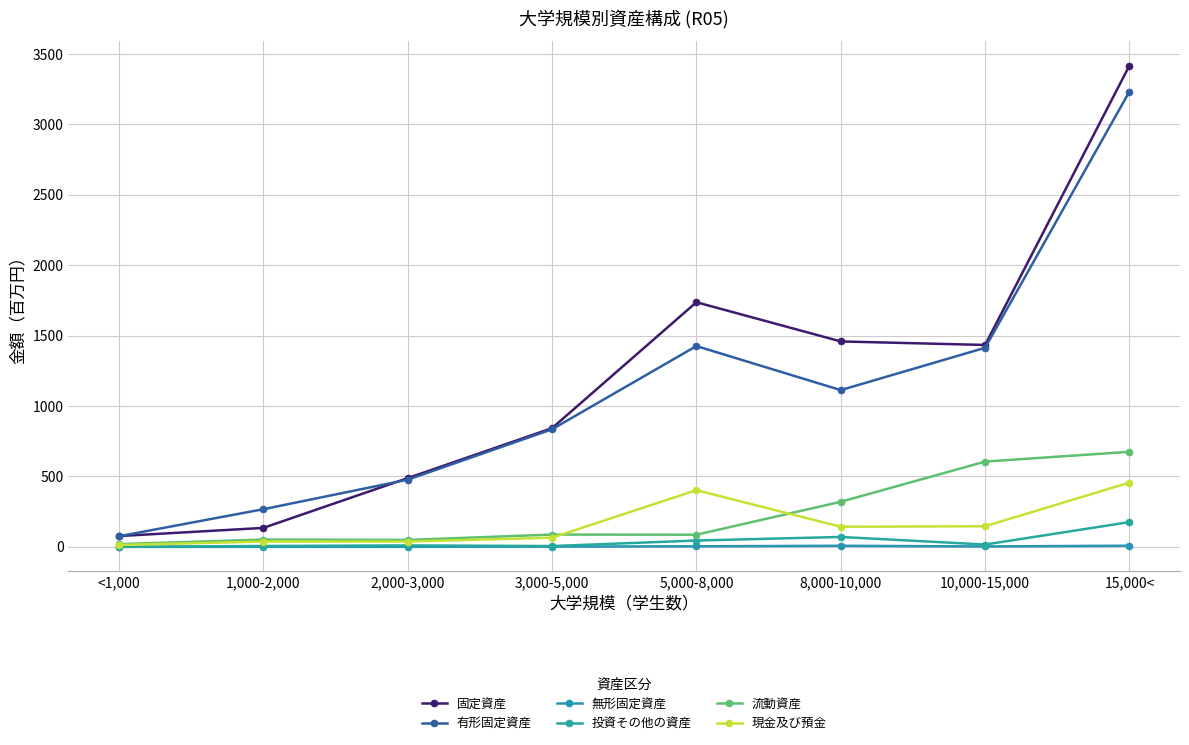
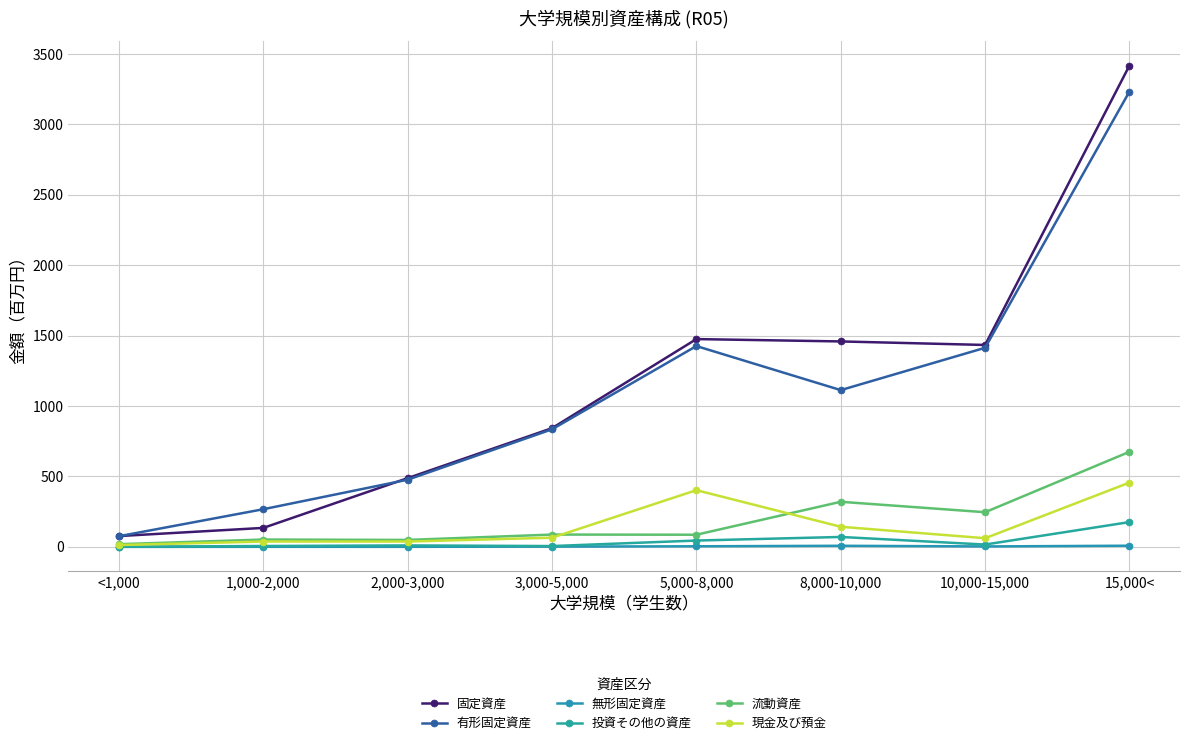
  {
    "固定資産": {
      "1,000-2,000": 130,
-     "5,000-8,000": 1740,
+     "5,000-8,000": 1480,
      "8,000-10,000": 1460,
      "10,000-15,000": 1430,
      "15,000<": 3420
    },
    "流動資産": {
      "3,000-5,000": 90,
      "5,000-8,000": 90,
      "8,000-10,000": 320,
-     "10,000-15,000": 610,
+     "10,000-15,000": 250,
      "15,000<": 680
    },
    "現金及び預金": {
      "3,000-5,000": 70,
      "5,000-8,000": 400,
      "8,000-10,000": 140,
-     "10,000-15,000": 150,
+     "10,000-15,000": 60,
      "15,000<": 460
    }
  }
